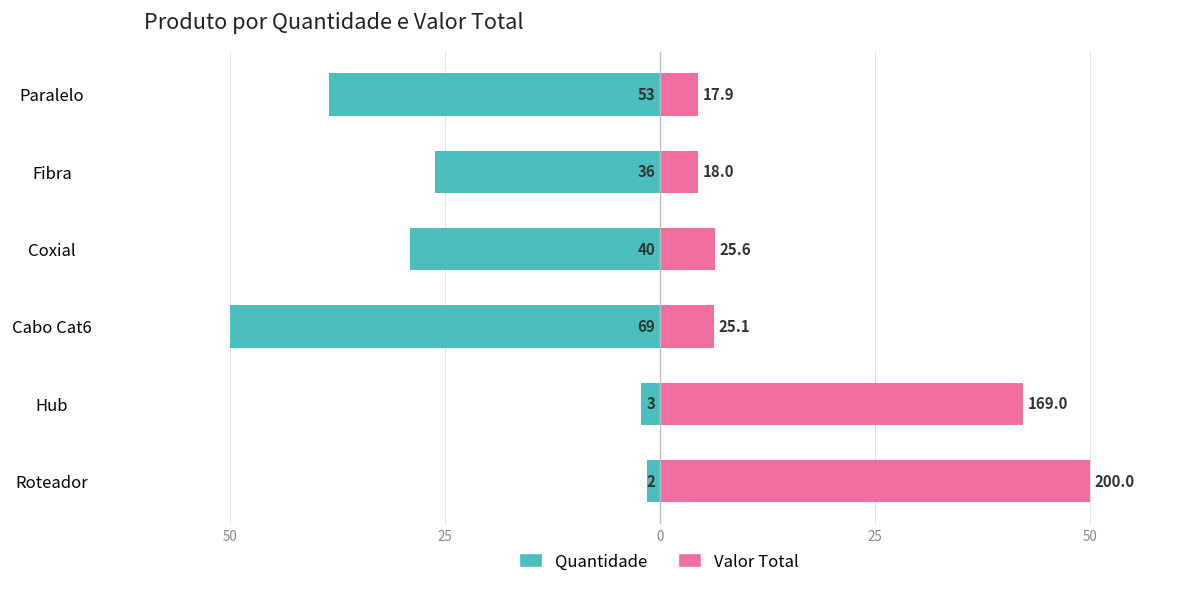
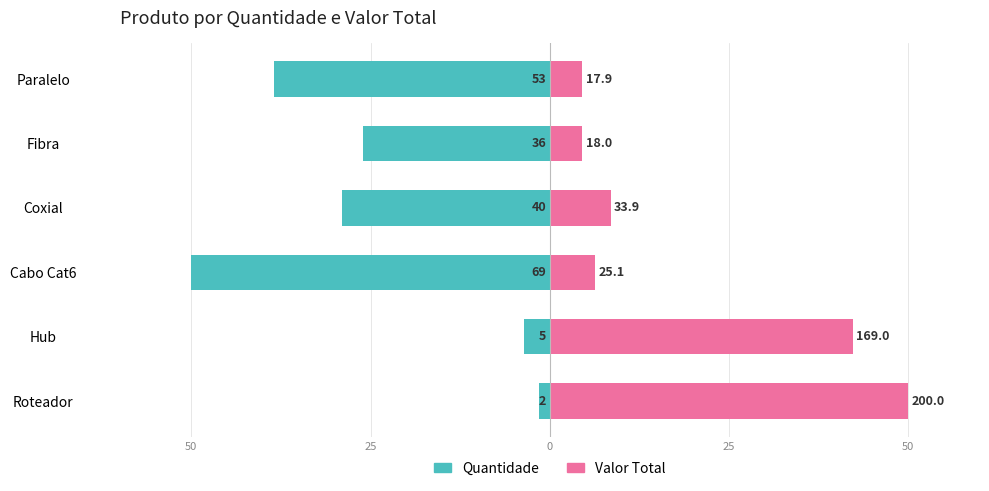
  {
    "Quantidade": {
-     "Hub": 3
+     "Hub": 5
    },
    "Valor Total": {
-     "Coxial": 25.6
+     "Coxial": 33.9
    }
  }
